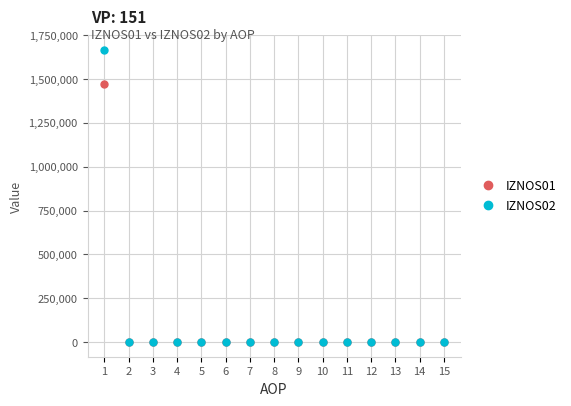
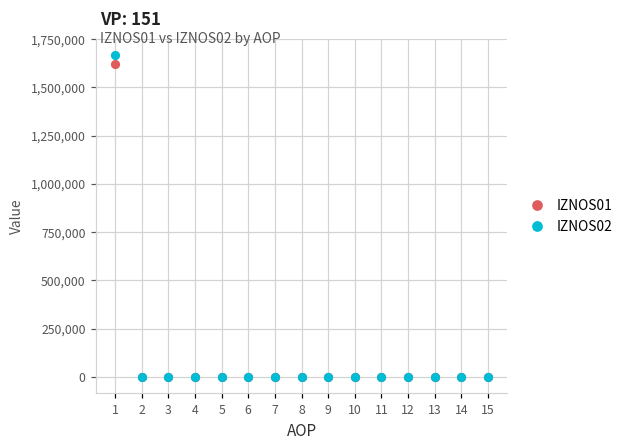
  {
    "IZNOS01": {
-     "1": "1,470,000"
+     "1": "1,620,000"
    }
  }
